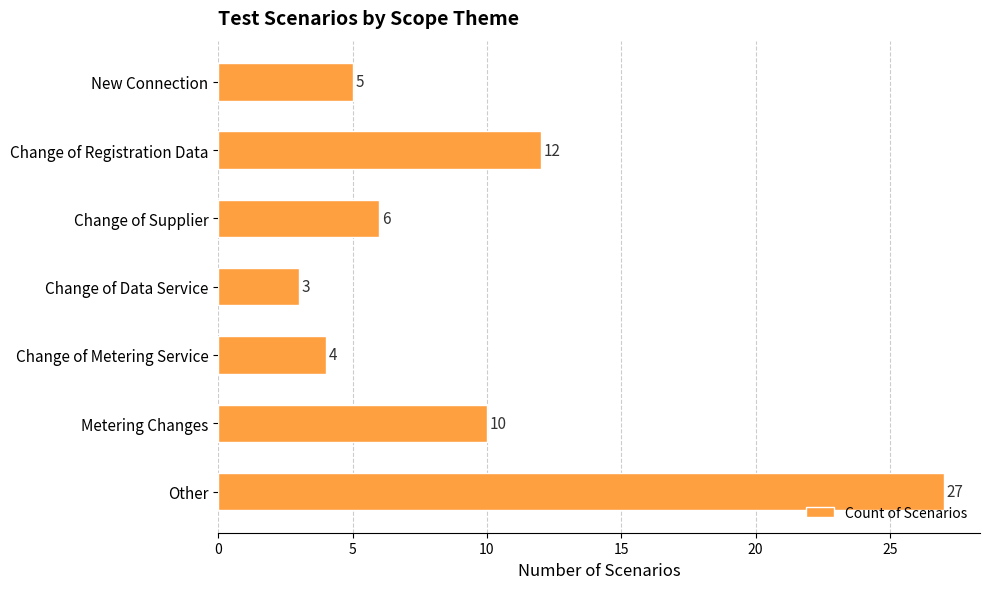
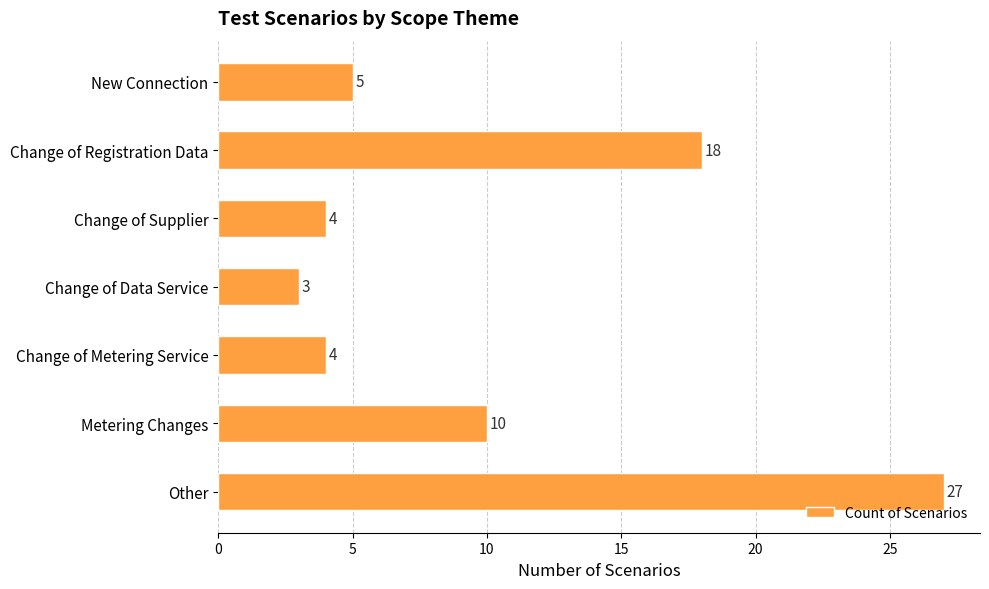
  {
    "New Connection": 5,
-   "Change of Registration Data": 12,
-   "Change of Supplier": 6,
+   "Change of Registration Data": 18,
+   "Change of Supplier": 4,
    "Change of Data Service": 3,
    "Change of Metering Service": 4,
    "Metering Changes": 10,
    "Other": 27
  }
